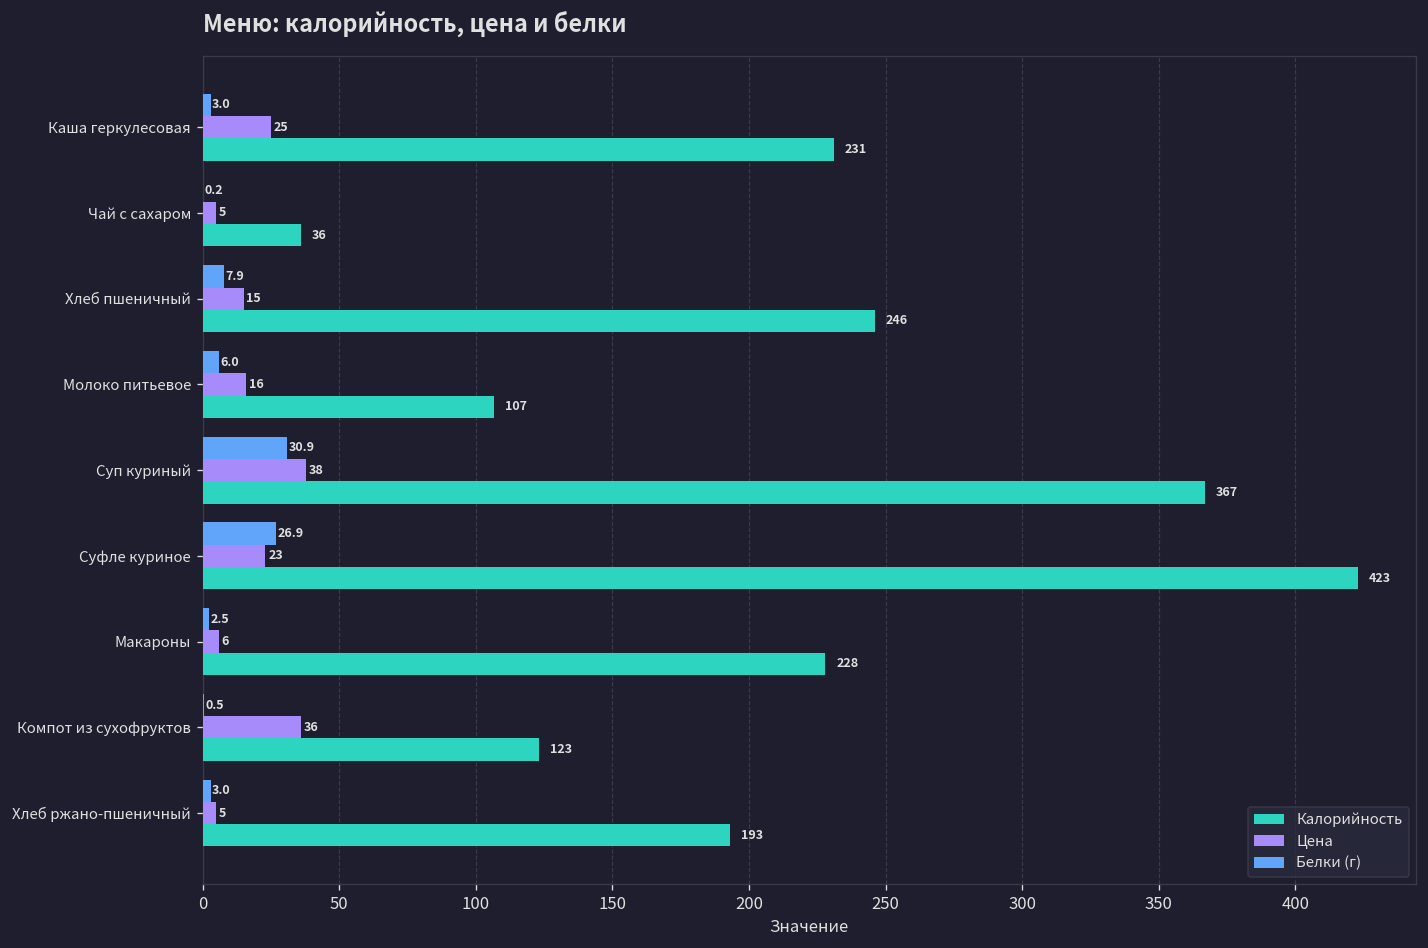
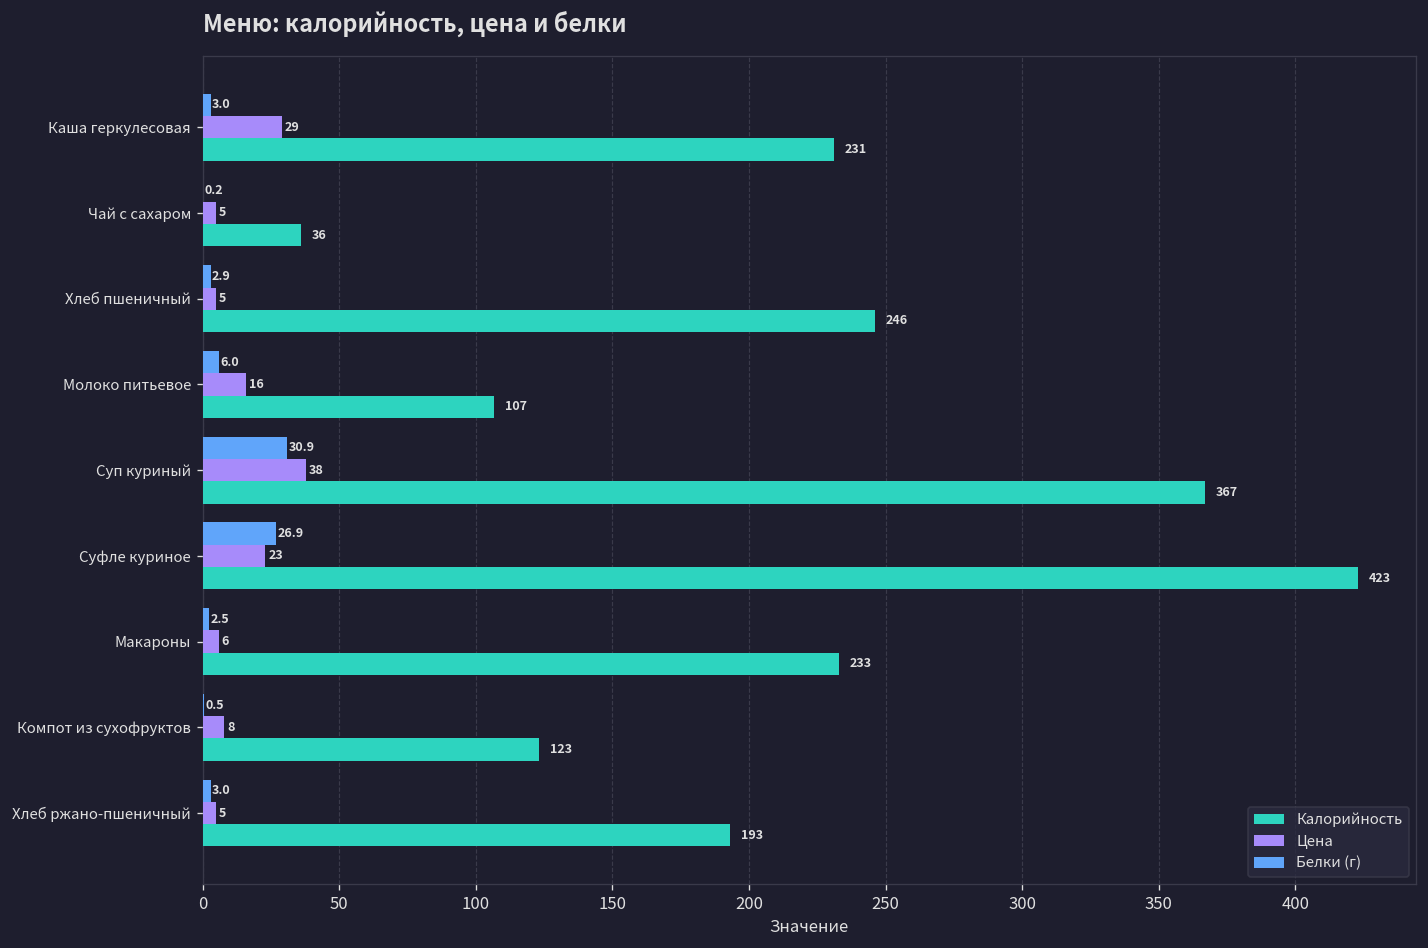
  {
    "Калорийность": {
      "Каша геркулесовая": 231,
      "Чай с сахаром": 36,
      "Хлеб пшеничный": 246,
      "Молоко питьевое": 107,
      "Суп куриный": 367,
      "Суфле куриное": 423,
-     "Макароны": 228,
+     "Макароны": 233,
      "Компот из сухофруктов": 123,
      "Хлеб ржано-пшеничный": 193
    },
    "Цена": {
-     "Каша геркулесовая": 25,
+     "Каша геркулесовая": 29,
      "Чай с сахаром": 5,
-     "Хлеб пшеничный": 15,
+     "Хлеб пшеничный": 5,
      "Молоко питьевое": 16,
      "Суп куриный": 38,
      "Суфле куриное": 23,
      "Макароны": 6,
-     "Компот из сухофруктов": 36,
+     "Компот из сухофруктов": 8,
      "Хлеб ржано-пшеничный": 5
    },
    "Белки (г)": {
      "Каша геркулесовая": 3.0,
      "Чай с сахаром": 0.2,
-     "Хлеб пшеничный": 7.9,
+     "Хлеб пшеничный": 2.9,
      "Молоко питьевое": 6.0,
      "Суп куриный": 30.9,
      "Суфле куриное": 26.9,
      "Макароны": 2.5,
      "Компот из сухофруктов": 0.5,
      "Хлеб ржано-пшеничный": 3.0
    }
  }
